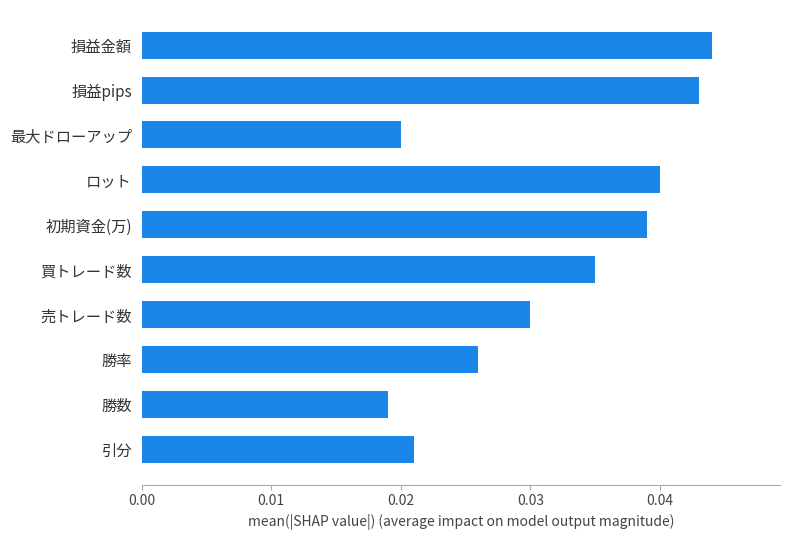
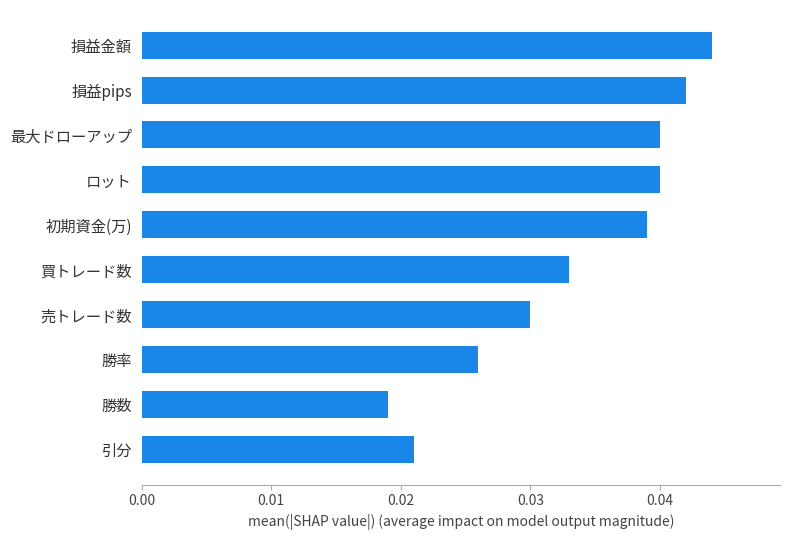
  {
    "損益金額": 0.044,
-   "損益pips": 0.043,
-   "最大ドローアップ": 0.02,
+   "損益pips": 0.042,
+   "最大ドローアップ": 0.04,
    "ロット": 0.040,
    "初期資金(万)": 0.039,
-   "買トレード数": 0.035,
+   "買トレード数": 0.033,
    "売トレード数": 0.030,
    "勝率": 0.026,
    "勝数": 0.019,
    "引分": 0.021
  }
